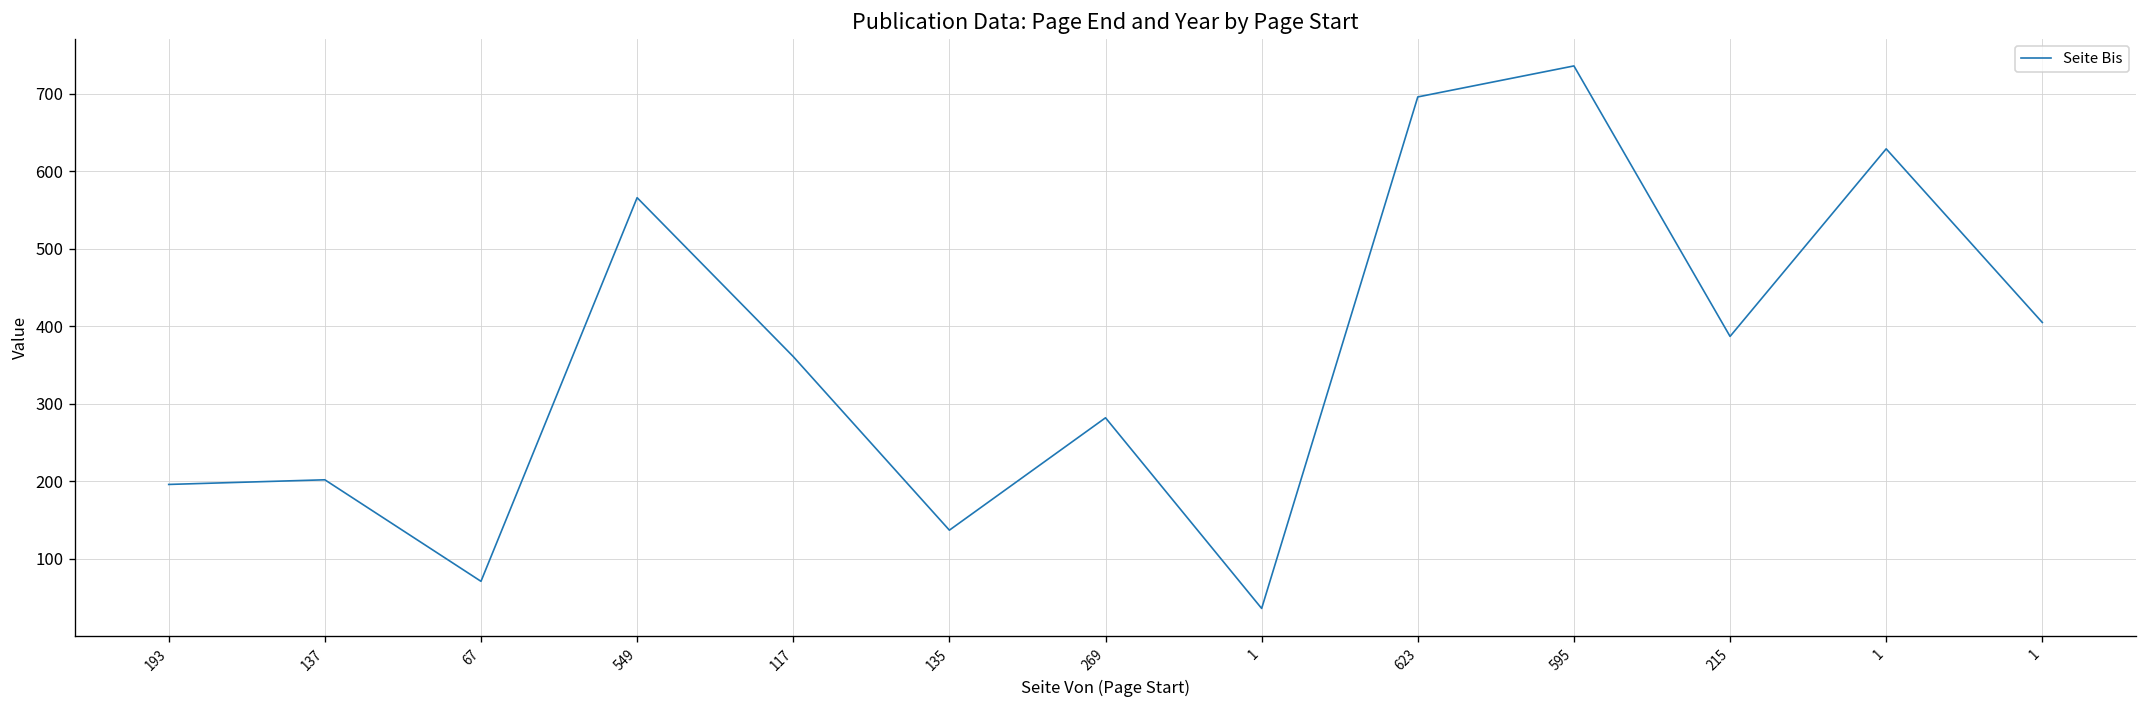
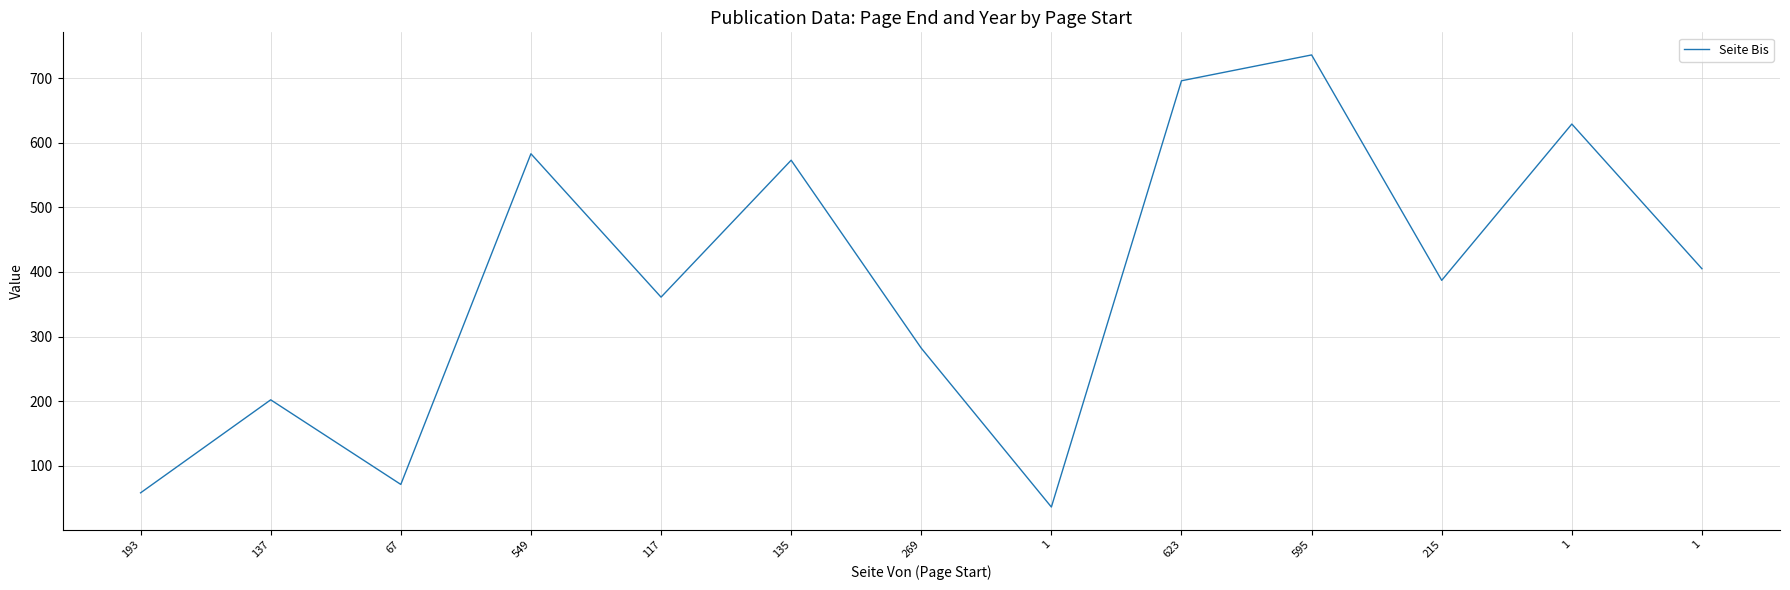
  {
-   "193": 200,
+   "193": 60,
    "137": 200,
    "67": 70,
-   "549": 570,
+   "549": 580,
    "117": 360,
-   "135": 140,
+   "135": 570,
    "269": 280,
    "623": 700,
    "595": 740,
    "215": 390
  }
